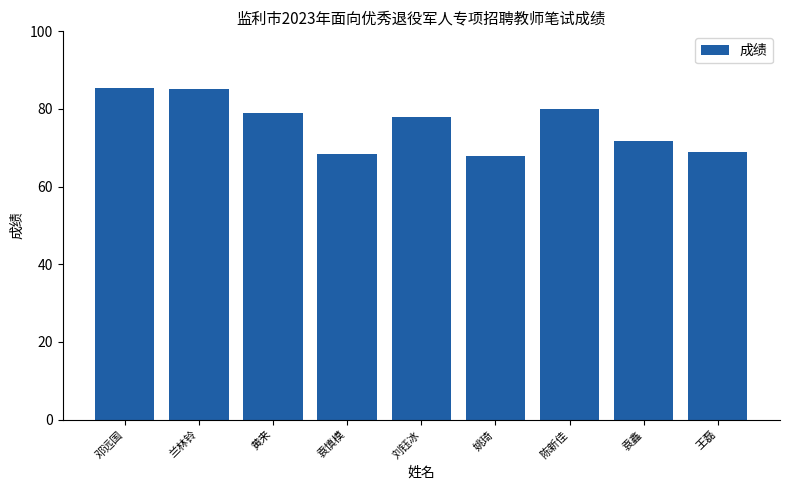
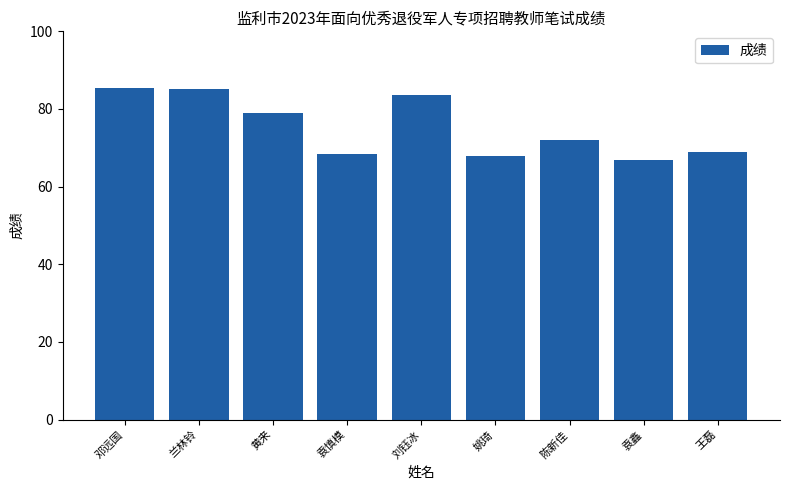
  {
    "邓远国": 86,
    "兰林铃": 85,
    "黄来": 79,
    "袁慎模": 68,
-   "刘钰冰": 78,
+   "刘钰冰": 84,
    "姚琦": 68,
-   "陈新佳": 80,
-   "袁鑫": 72,
+   "陈新佳": 72,
+   "袁鑫": 67,
    "王磊": 69
  }
